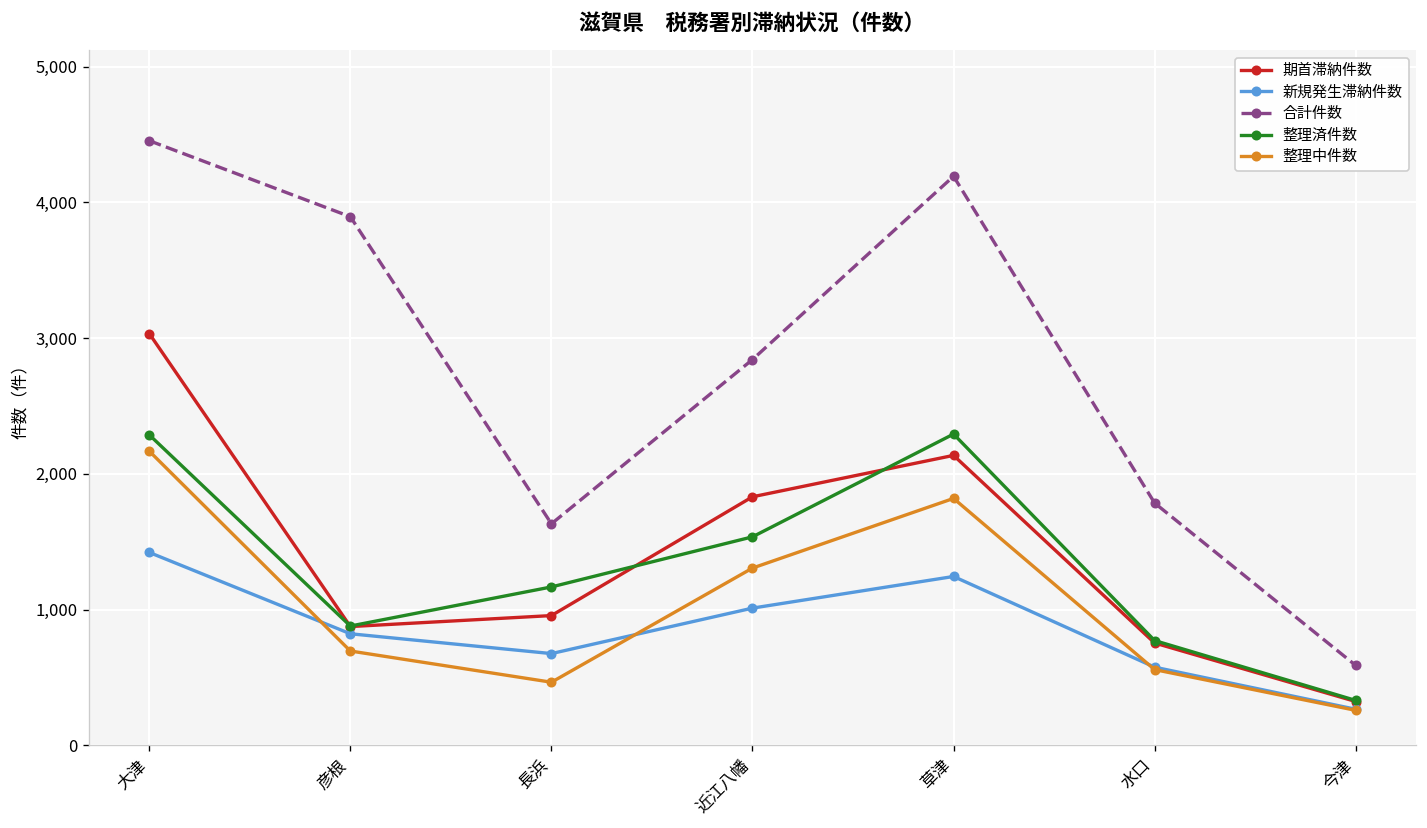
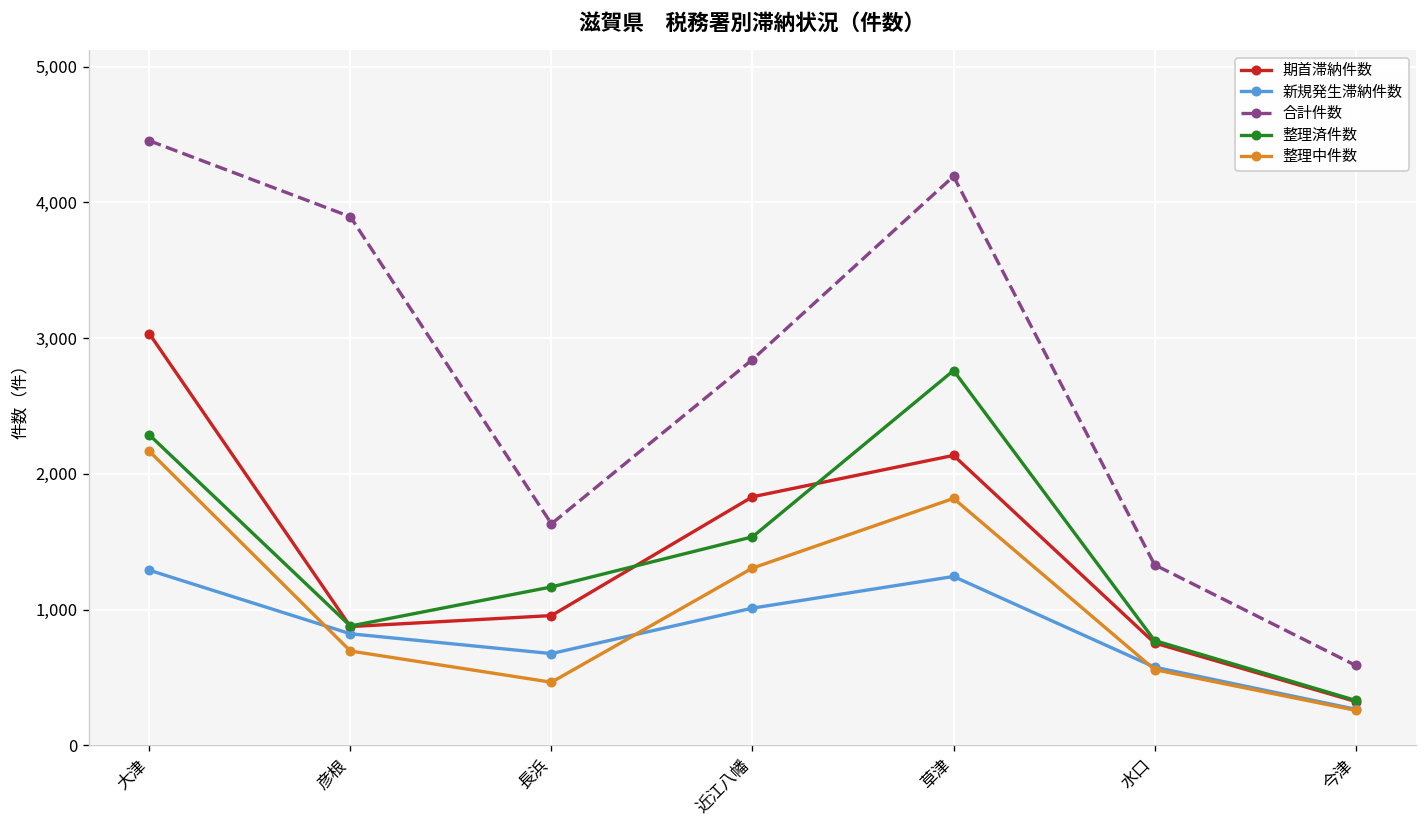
  {
    "期首滞納件数": {
      "大津": "3,030",
      "長浜": "960",
      "近江八幡": "1,830",
      "草津": "2,140"
    },
    "新規発生滞納件数": {
-     "大津": "1,420",
+     "大津": "1,290",
      "彦根": "820",
      "長浜": "680",
      "近江八幡": "1,010",
      "草津": "1,240"
    },
    "合計件数": {
      "大津": "4,450",
      "彦根": "3,890",
      "長浜": "1,630",
      "近江八幡": "2,840",
      "草津": "4,190",
-     "水口": "1,790",
+     "水口": "1,330",
      "今津": "590"
    },
    "整理済件数": {
      "大津": "2,290",
      "長浜": "1,170",
      "近江八幡": "1,540",
-     "草津": "2,290"
+     "草津": "2,760"
    },
    "整理中件数": {
      "大津": "2,170",
      "彦根": "700",
      "長浜": "470",
      "近江八幡": "1,310",
      "草津": "1,820"
    }
  }
